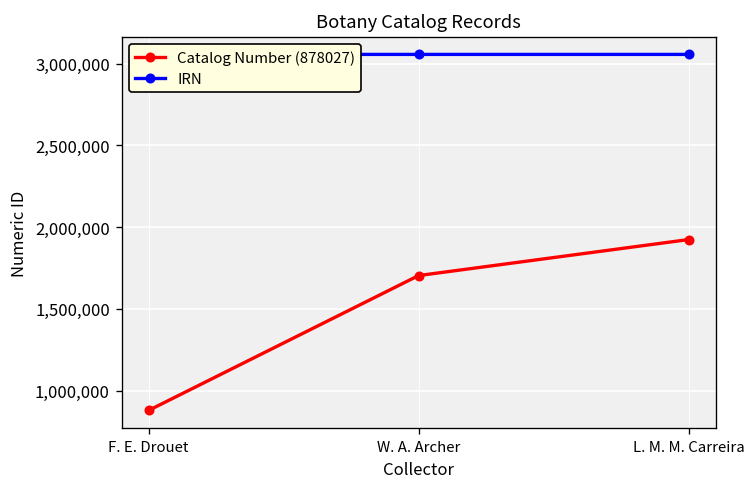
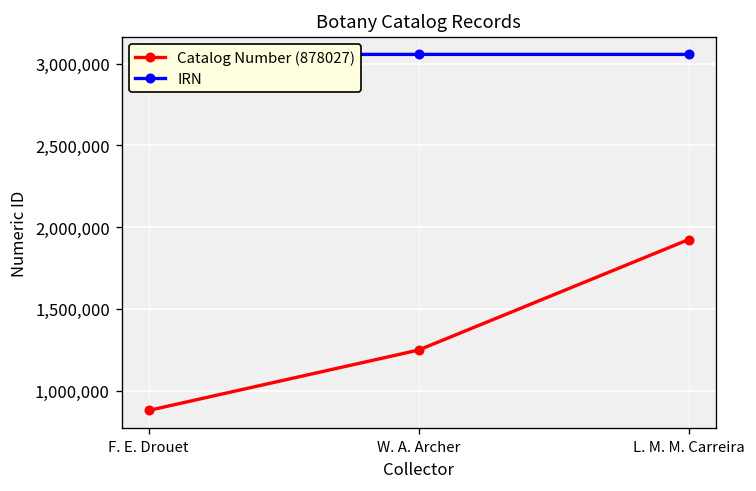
  {
    "Catalog Number (878027)": {
      "F. E. Drouet": "880,000",
-     "W. A. Archer": "1,700,000",
+     "W. A. Archer": "1,250,000",
      "L. M. M. Carreira": "1,920,000"
    },
    "IRN": {
      "W. A. Archer": "3,060,000",
      "L. M. M. Carreira": "3,060,000"
    }
  }
